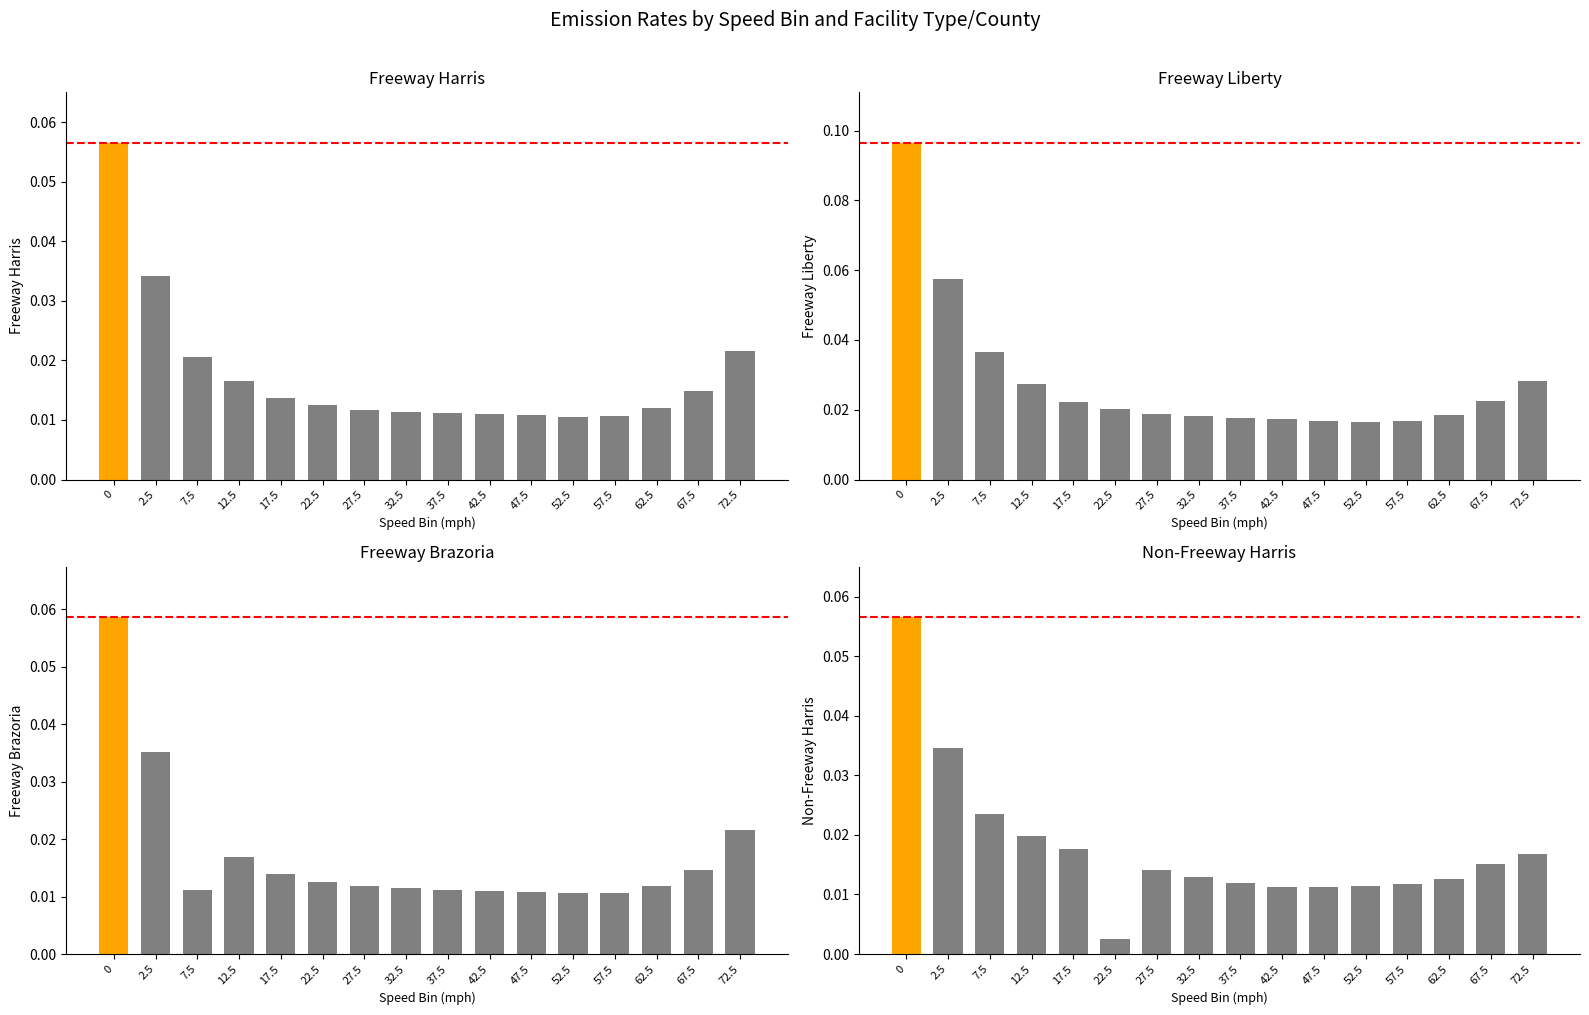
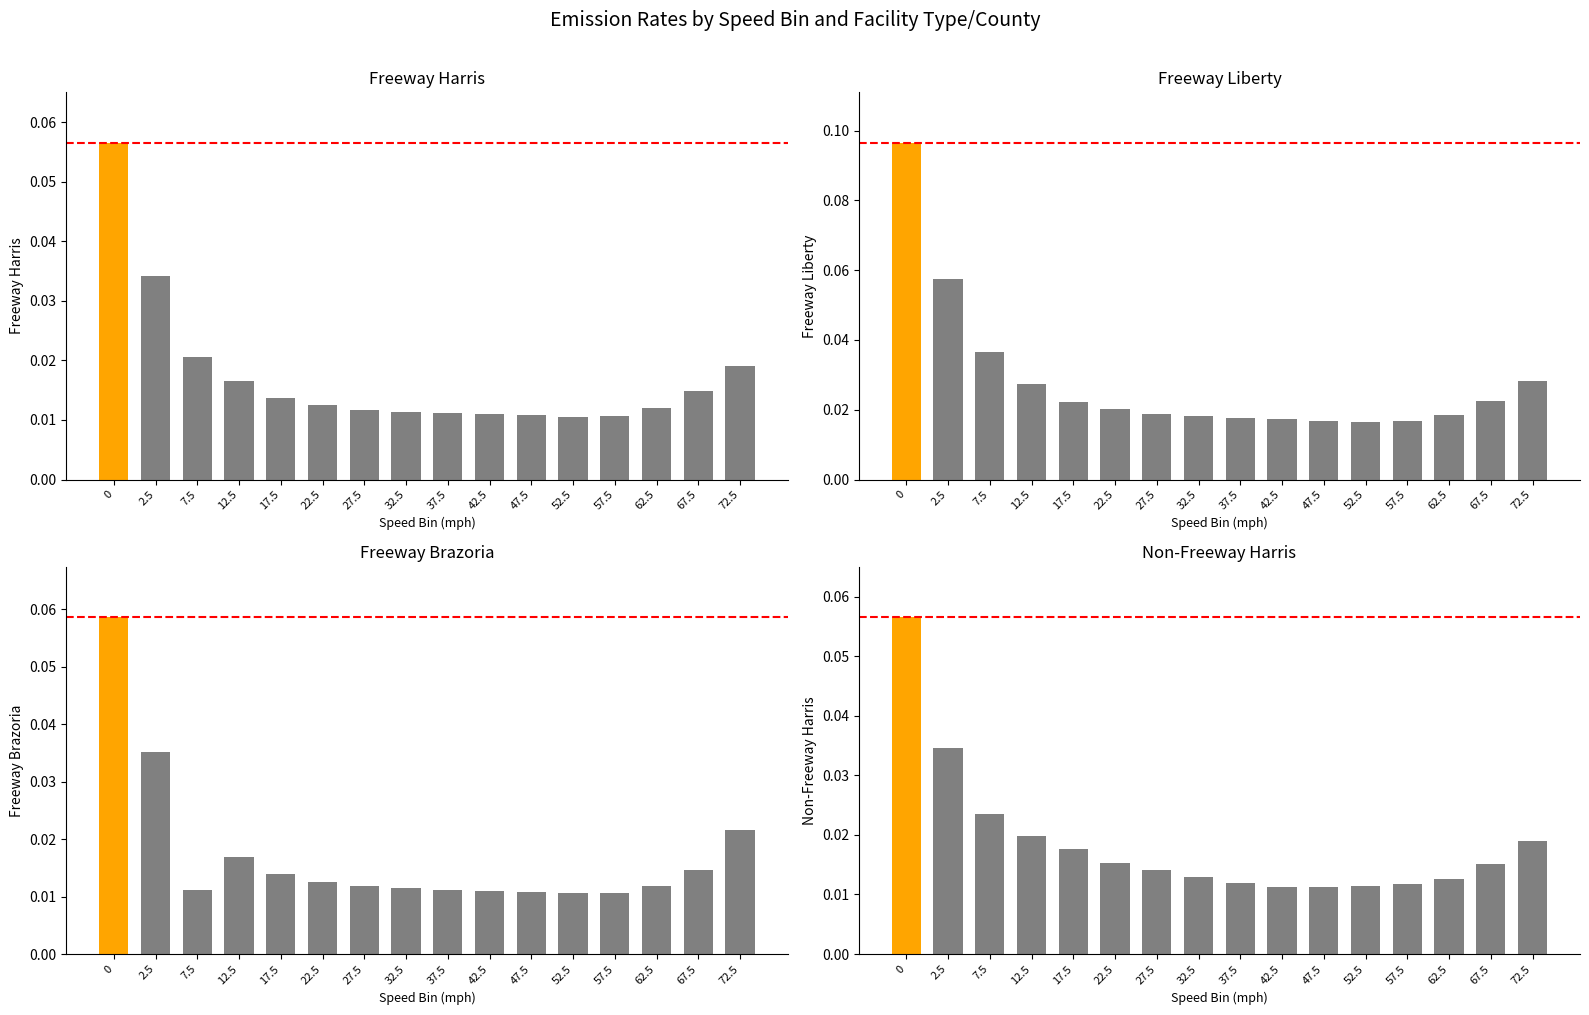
  {
    "Freeway Harris": {
      "0": 0.057,
      "2.5": 0.034,
      "7.5": 0.021,
      "12.5": 0.017,
      "17.5": 0.014,
      "22.5": 0.012,
      "27.5": 0.012,
      "32.5": 0.011,
      "37.5": 0.011,
      "42.5": 0.011,
      "47.5": 0.011,
      "52.5": 0.011,
      "57.5": 0.011,
      "62.5": 0.012,
      "67.5": 0.015,
-     "72.5": 0.022
+     "72.5": 0.019
    },
    "Freeway Liberty": {
      "0": 0.097,
      "2.5": 0.057,
      "7.5": 0.037,
      "12.5": 0.027,
      "17.5": 0.022,
      "22.5": 0.020,
      "27.5": 0.019,
      "32.5": 0.018,
      "37.5": 0.018,
      "42.5": 0.017,
      "47.5": 0.017,
      "52.5": 0.017,
      "57.5": 0.017,
      "62.5": 0.018,
      "67.5": 0.022,
      "72.5": 0.028
    },
    "Freeway Brazoria": {
      "0": 0.059,
      "2.5": 0.035,
      "7.5": 0.011,
      "12.5": 0.017,
      "17.5": 0.014,
      "22.5": 0.013,
      "27.5": 0.012,
      "32.5": 0.011,
      "37.5": 0.011,
      "42.5": 0.011,
      "47.5": 0.011,
      "52.5": 0.011,
      "57.5": 0.011,
      "62.5": 0.012,
      "67.5": 0.015,
      "72.5": 0.022
    },
    "Non-Freeway Harris": {
      "0": 0.057,
      "2.5": 0.035,
      "7.5": 0.024,
      "12.5": 0.020,
      "17.5": 0.018,
-     "22.5": 0.002,
+     "22.5": 0.015,
      "27.5": 0.014,
      "32.5": 0.013,
      "37.5": 0.012,
      "42.5": 0.011,
      "47.5": 0.011,
      "52.5": 0.011,
      "57.5": 0.012,
      "62.5": 0.013,
      "67.5": 0.015,
-     "72.5": 0.017
+     "72.5": 0.019
    }
  }
